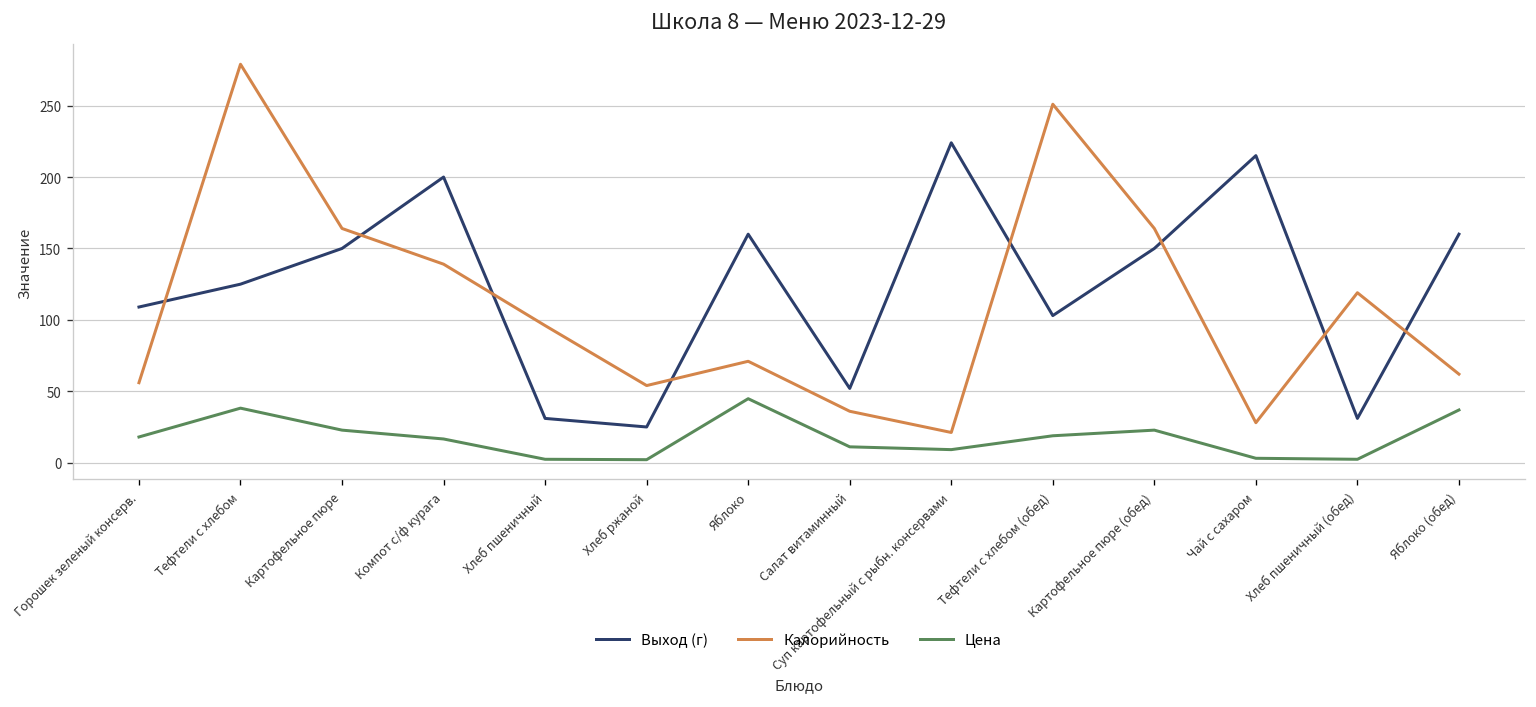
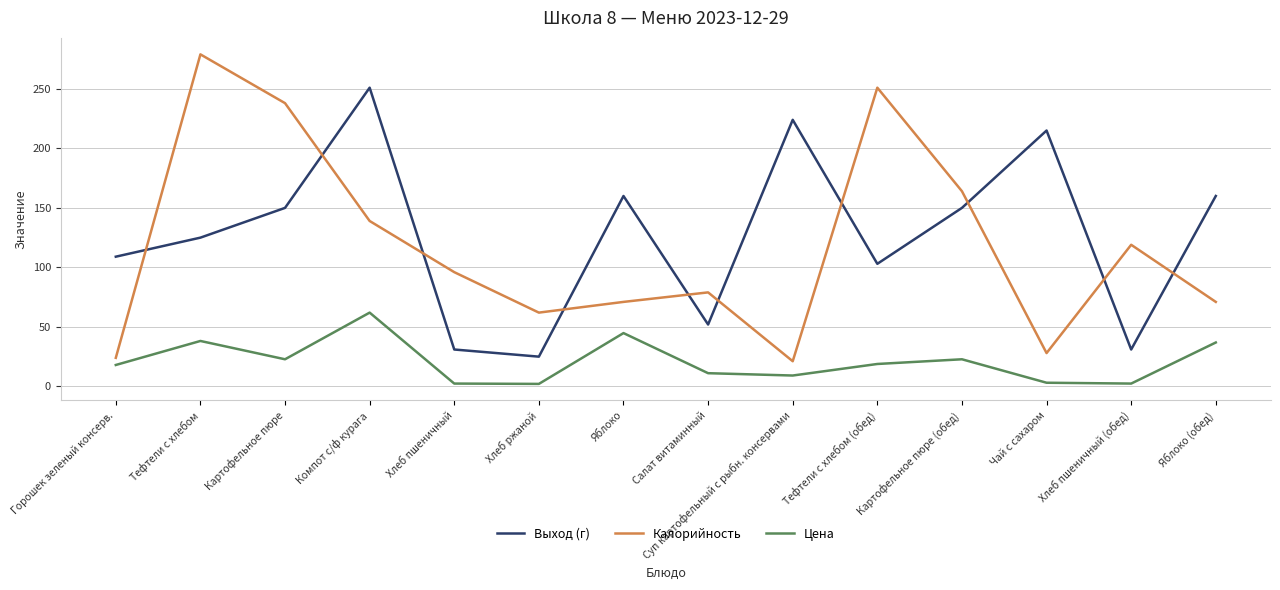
  {
    "Выход (г)": {
      "Горошек зеленый консерв.": 109,
      "Тефтели c хлебом": 125,
      "Картофельное пюре": 150,
-     "Компот с/ф курага": 200,
+     "Компот с/ф курага": 251,
      "Хлеб пшеничный": 31,
      "Хлеб ржаной": 25,
      "Яблоко": 160,
      "Салат витаминный": 52,
      "Суп картофельный с рыбн. консервами": 224,
      "Тефтели c хлебом (обед)": 103,
      "Картофельное пюре (обед)": 150,
      "Чай с сахаром": 215,
      "Хлеб пшеничный (обед)": 31,
      "Яблоко (обед)": 160
    },
    "Калорийность": {
-     "Горошек зеленый консерв.": 56,
+     "Горошек зеленый консерв.": 24,
      "Тефтели c хлебом": 279,
-     "Картофельное пюре": 164,
+     "Картофельное пюре": 238,
      "Компот с/ф курага": 139,
      "Хлеб пшеничный": 96,
-     "Хлеб ржаной": 54,
+     "Хлеб ржаной": 62,
      "Яблоко": 71,
-     "Салат витаминный": 36,
+     "Салат витаминный": 79,
      "Суп картофельный с рыбн. консервами": 21,
      "Тефтели c хлебом (обед)": 251,
      "Картофельное пюре (обед)": 164,
      "Чай с сахаром": 28,
      "Хлеб пшеничный (обед)": 119,
-     "Яблоко (обед)": 62
+     "Яблоко (обед)": 71
    },
    "Цена": {
      "Горошек зеленый консерв.": 18,
      "Тефтели c хлебом": 38,
      "Картофельное пюре": 23,
-     "Компот с/ф курага": 17,
+     "Компот с/ф курага": 62,
      "Хлеб пшеничный": 2,
      "Хлеб ржаной": 2,
      "Яблоко": 45,
      "Салат витаминный": 11,
      "Суп картофельный с рыбн. консервами": 9,
      "Тефтели c хлебом (обед)": 19,
      "Картофельное пюре (обед)": 23,
      "Чай с сахаром": 3,
      "Хлеб пшеничный (обед)": 2,
      "Яблоко (обед)": 37
    }
  }
